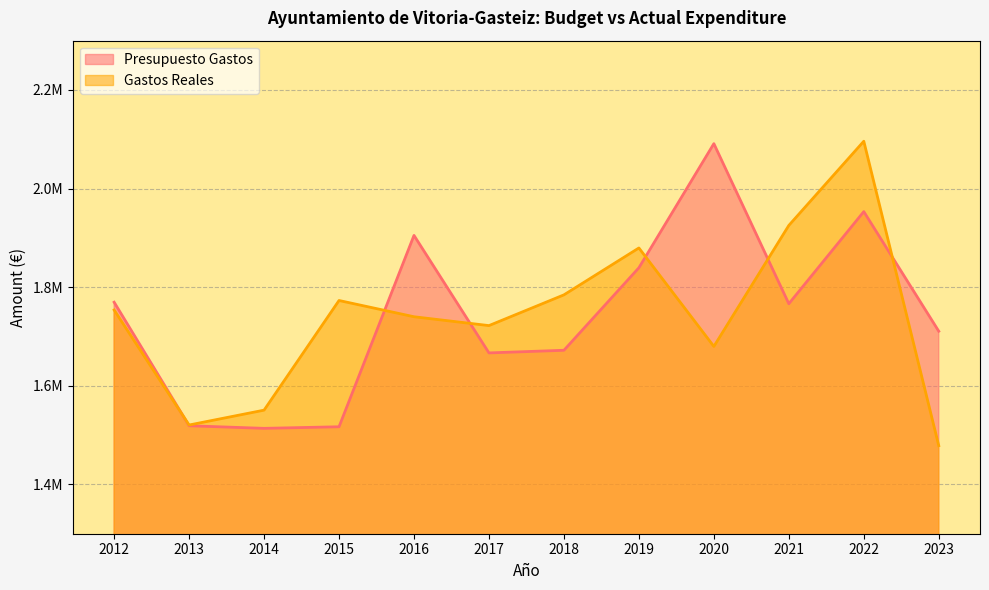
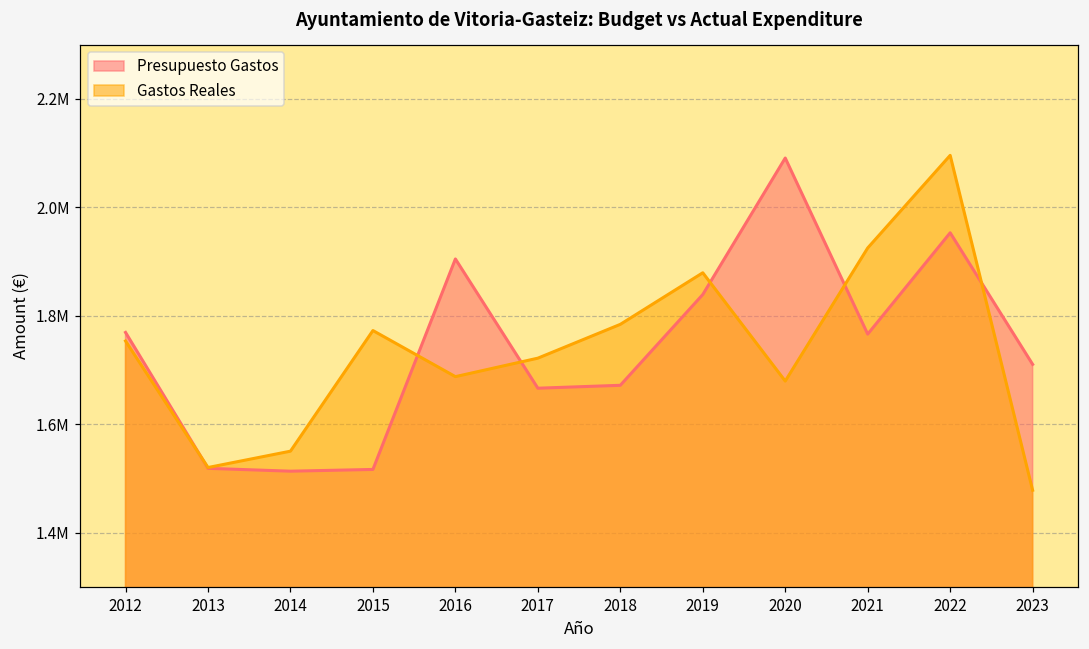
  {
    "Presupuesto Gastos": {
      "2012": 1770000,
      "2014": 1510000,
      "2015": 1520000,
      "2016": 1910000,
      "2017": 1670000,
      "2018": 1670000,
      "2019": 1840000,
      "2020": 2090000,
      "2021": 1770000,
      "2022": 1950000,
      "2023": 1710000
    },
    "Gastos Reales": {
      "2012": 1750000,
      "2014": 1550000,
      "2015": 1770000,
-     "2016": 1740000,
+     "2016": 1690000,
      "2017": 1720000,
      "2018": 1780000,
      "2019": 1880000,
      "2020": 1680000,
      "2021": 1930000,
      "2022": 2100000,
      "2023": 1480000
    }
  }
